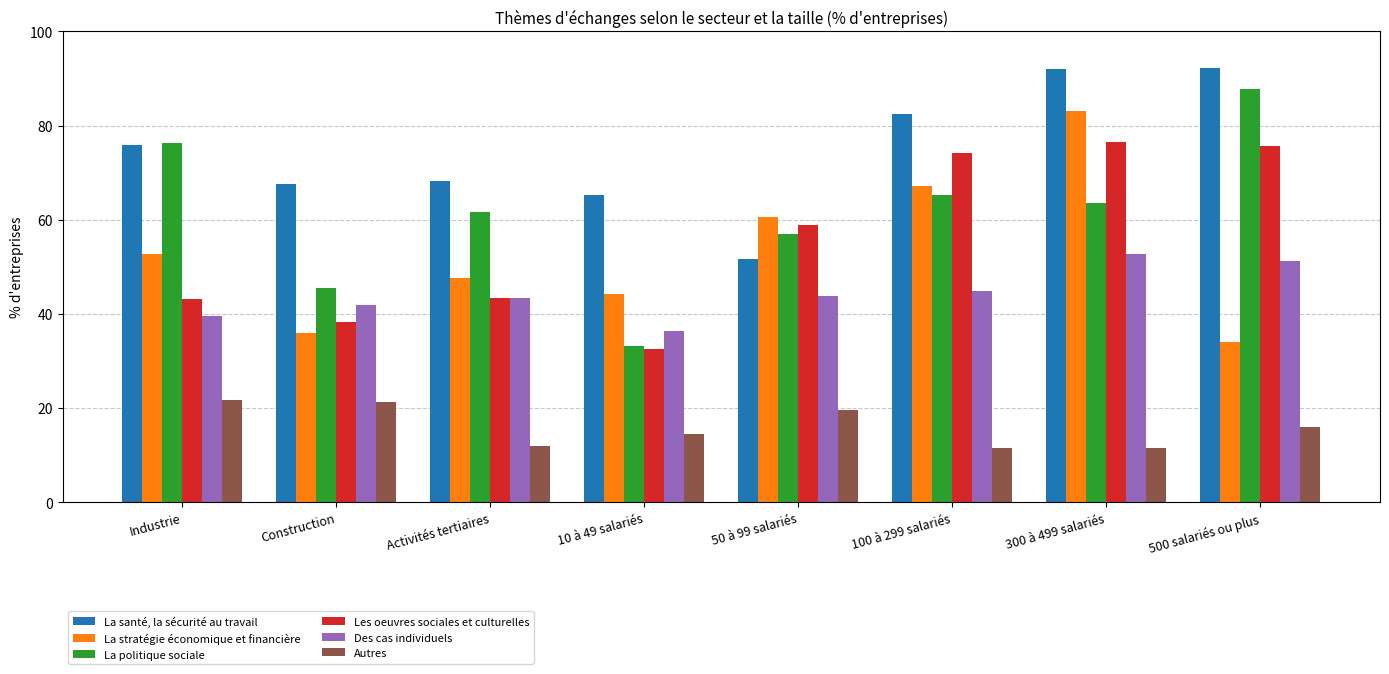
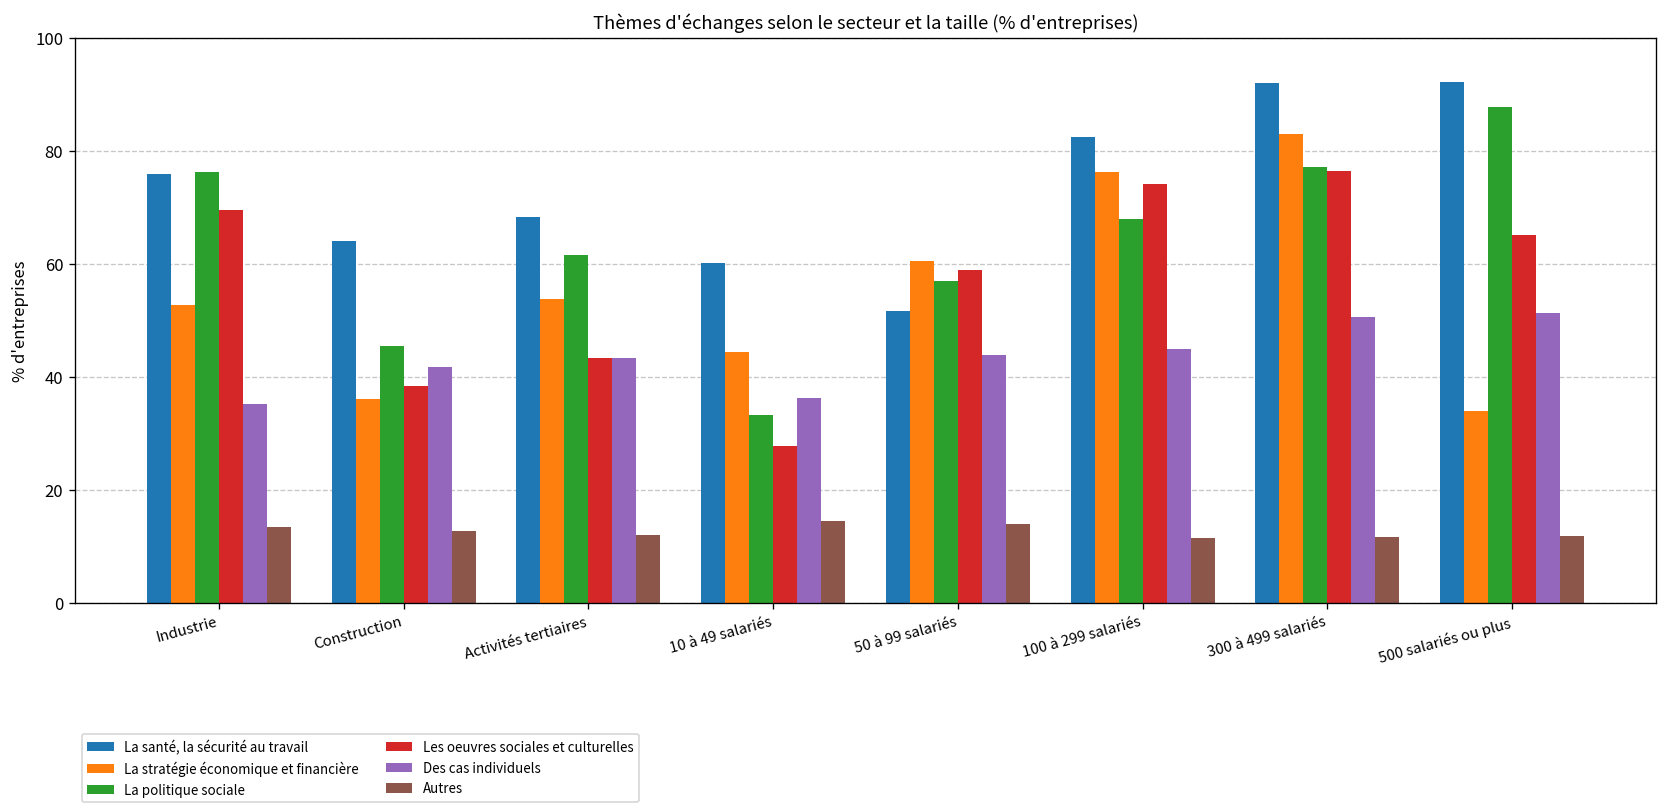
  {
    "La santé, la sécurité au travail": {
      "Industrie": 76,
-     "Construction": 68,
+     "Construction": 64,
      "Activités tertiaires": 68,
-     "10 à 49 salariés": 65,
+     "10 à 49 salariés": 60,
      "50 à 99 salariés": 52,
      "100 à 299 salariés": 82,
      "300 à 499 salariés": 92,
      "500 salariés ou plus": 92
    },
    "La stratégie économique et financière": {
      "Industrie": 53,
      "Construction": 36,
-     "Activités tertiaires": 48,
+     "Activités tertiaires": 54,
      "10 à 49 salariés": 44,
      "50 à 99 salariés": 61,
-     "100 à 299 salariés": 67,
+     "100 à 299 salariés": 76,
      "300 à 499 salariés": 83,
      "500 salariés ou plus": 34
    },
    "La politique sociale": {
      "Industrie": 76,
      "Construction": 45,
      "Activités tertiaires": 62,
      "10 à 49 salariés": 33,
      "50 à 99 salariés": 57,
-     "100 à 299 salariés": 65,
-     "300 à 499 salariés": 64,
+     "100 à 299 salariés": 68,
+     "300 à 499 salariés": 77,
      "500 salariés ou plus": 88
    },
    "Les oeuvres sociales et culturelles": {
-     "Industrie": 43,
+     "Industrie": 70,
      "Construction": 38,
      "Activités tertiaires": 43,
-     "10 à 49 salariés": 32,
+     "10 à 49 salariés": 28,
      "50 à 99 salariés": 59,
      "100 à 299 salariés": 74,
      "300 à 499 salariés": 76,
-     "500 salariés ou plus": 76
+     "500 salariés ou plus": 65
    },
    "Des cas individuels": {
-     "Industrie": 39,
+     "Industrie": 35,
      "Construction": 42,
      "Activités tertiaires": 43,
      "10 à 49 salariés": 36,
      "50 à 99 salariés": 44,
      "100 à 299 salariés": 45,
-     "300 à 499 salariés": 53,
+     "300 à 499 salariés": 51,
      "500 salariés ou plus": 51
    },
    "Autres": {
-     "Industrie": 22,
-     "Construction": 21,
+     "Industrie": 13,
+     "Construction": 13,
      "Activités tertiaires": 12,
      "10 à 49 salariés": 15,
-     "50 à 99 salariés": 20,
+     "50 à 99 salariés": 14,
      "100 à 299 salariés": 11,
      "300 à 499 salariés": 12,
-     "500 salariés ou plus": 16
+     "500 salariés ou plus": 12
    }
  }
